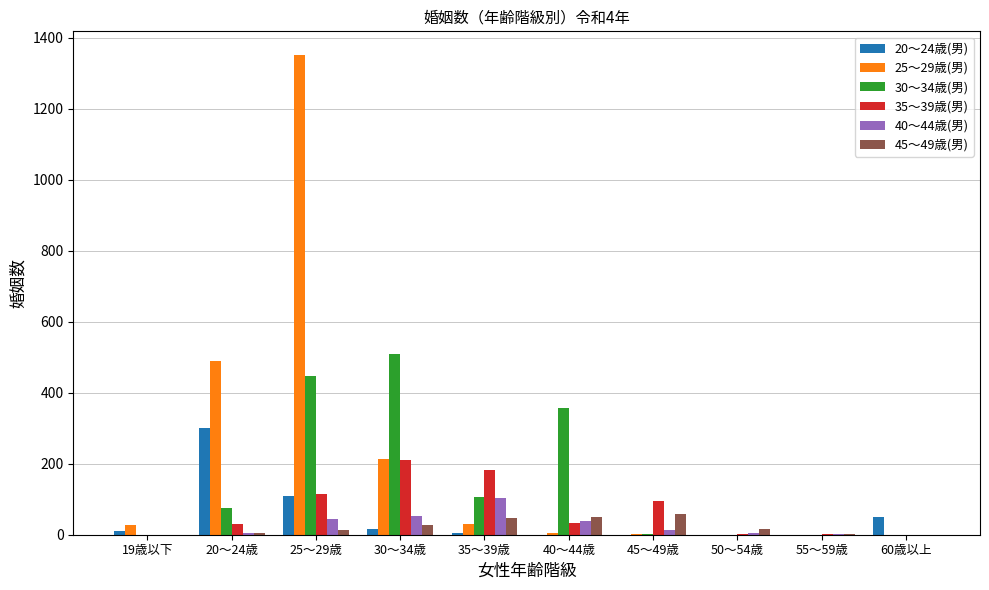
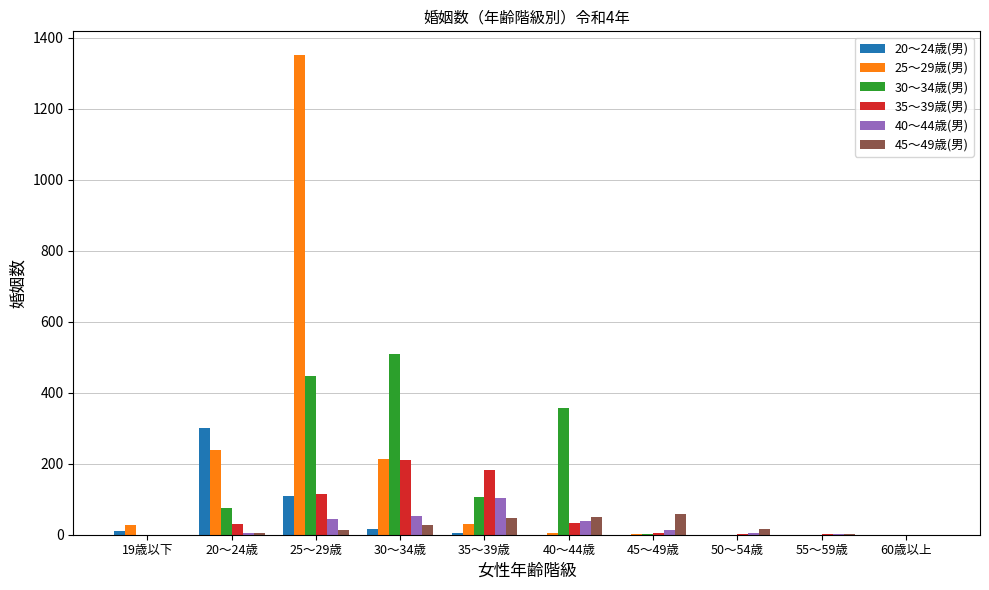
  {
    "20～24歳(男)": {
      "19歳以下": 10,
      "20～24歳": 300,
      "25～29歳": 110,
      "30～34歳": 20,
      "40～44歳": 0,
      "45～49歳": 0,
      "50～54歳": 0,
      "55～59歳": 0,
-     "60歳以上": 50
+     "60歳以上": 0
    },
    "25～29歳(男)": {
      "19歳以下": 30,
-     "20～24歳": 490,
+     "20～24歳": 240,
      "25～29歳": 1350,
      "30～34歳": 210,
      "35～39歳": 30,
      "50～54歳": 0,
      "55～59歳": 0,
      "60歳以上": 0
    },
    "30～34歳(男)": {
      "19歳以下": 0,
      "20～24歳": 80,
      "25～29歳": 450,
      "30～34歳": 510,
      "35～39歳": 110,
      "40～44歳": 360,
      "50～54歳": 0,
      "55～59歳": 0,
      "60歳以上": 0
    },
    "35～39歳(男)": {
      "19歳以下": 0,
      "20～24歳": 30,
      "25～29歳": 120,
      "30～34歳": 210,
      "35～39歳": 180,
      "40～44歳": 30,
-     "45～49歳": 100,
+     "45～49歳": 10,
      "60歳以上": 0
    },
    "40～44歳(男)": {
      "19歳以下": 0,
      "25～29歳": 40,
      "30～34歳": 50,
      "35～39歳": 100,
      "40～44歳": 40,
      "45～49歳": 10,
      "60歳以上": 0
    },
    "45～49歳(男)": {
      "19歳以下": 0,
      "25～29歳": 10,
      "30～34歳": 30,
      "35～39歳": 50,
      "40～44歳": 50,
      "45～49歳": 60,
      "50～54歳": 20,
      "60歳以上": 0
    }
  }
